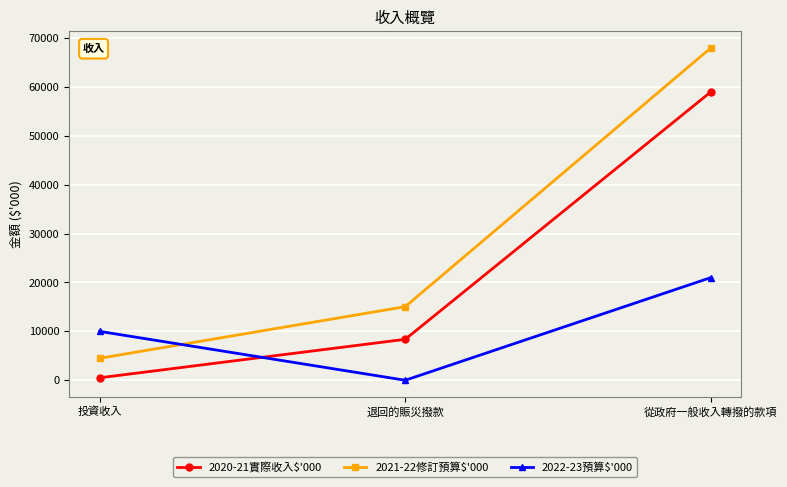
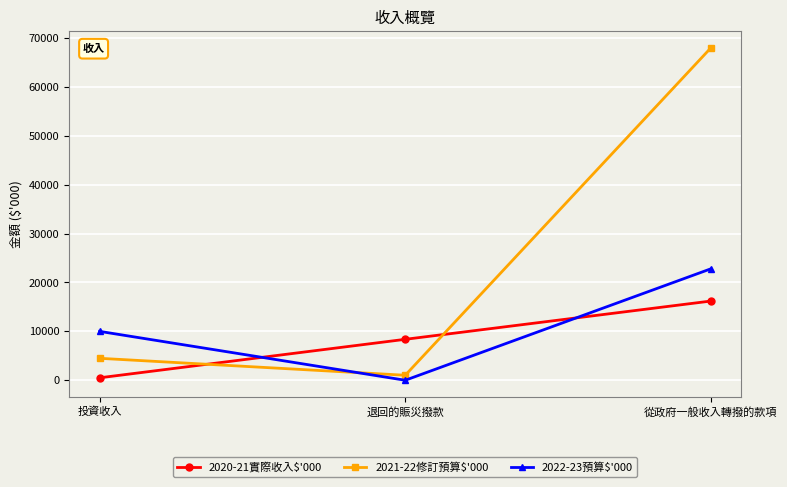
  {
    "2020-21實際收入$'000": {
      "投資收入": 1000,
      "退回的賑災撥款": 8000,
-     "從政府一般收入轉撥的款項": 59000
+     "從政府一般收入轉撥的款項": 16000
    },
    "2021-22修訂預算$'000": {
      "投資收入": 4000,
-     "退回的賑災撥款": 15000,
+     "退回的賑災撥款": 1000,
      "從政府一般收入轉撥的款項": 68000
    },
    "2022-23預算$'000": {
      "投資收入": 10000,
      "退回的賑災撥款": 0,
-     "從政府一般收入轉撥的款項": 21000
+     "從政府一般收入轉撥的款項": 23000
    }
  }
